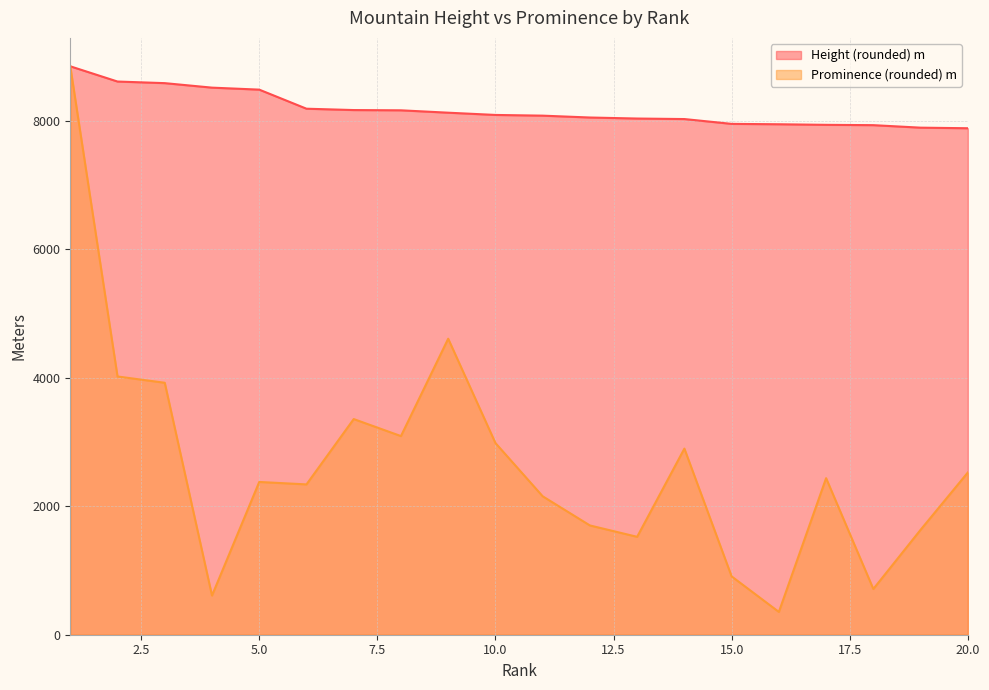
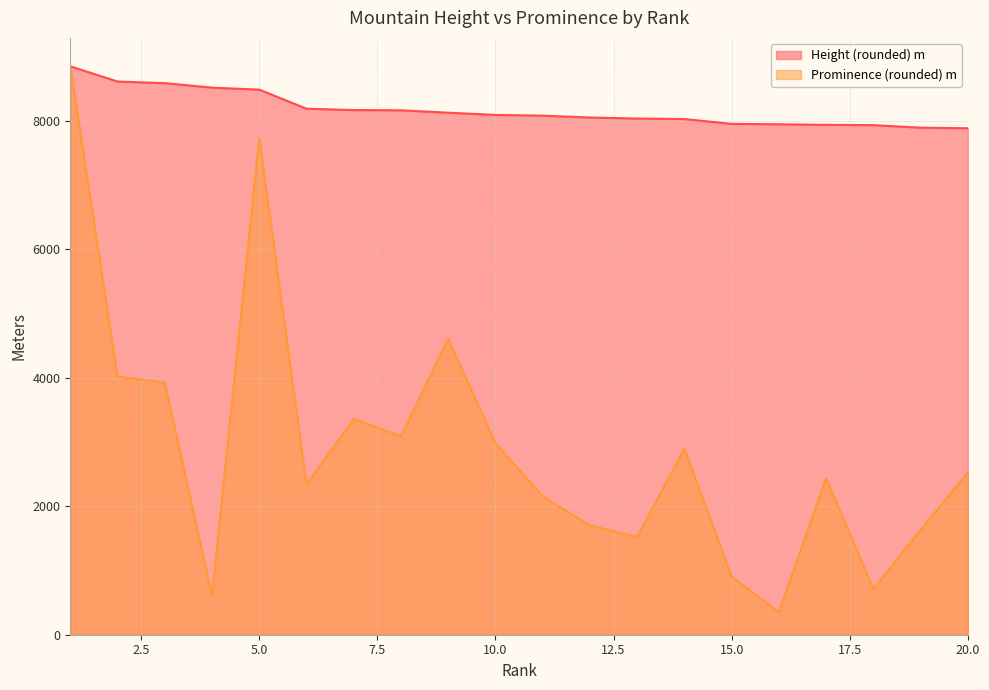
  {
    "Height (rounded) m": {
      "5.0": 8500,
      "10.0": 8100,
      "15.0": 8000,
      "20.0": 7900
    },
    "Prominence (rounded) m": {
-     "5.0": 2400,
+     "5.0": 7700,
      "10.0": 3000,
      "15.0": 900,
      "20.0": 2500
    }
  }
